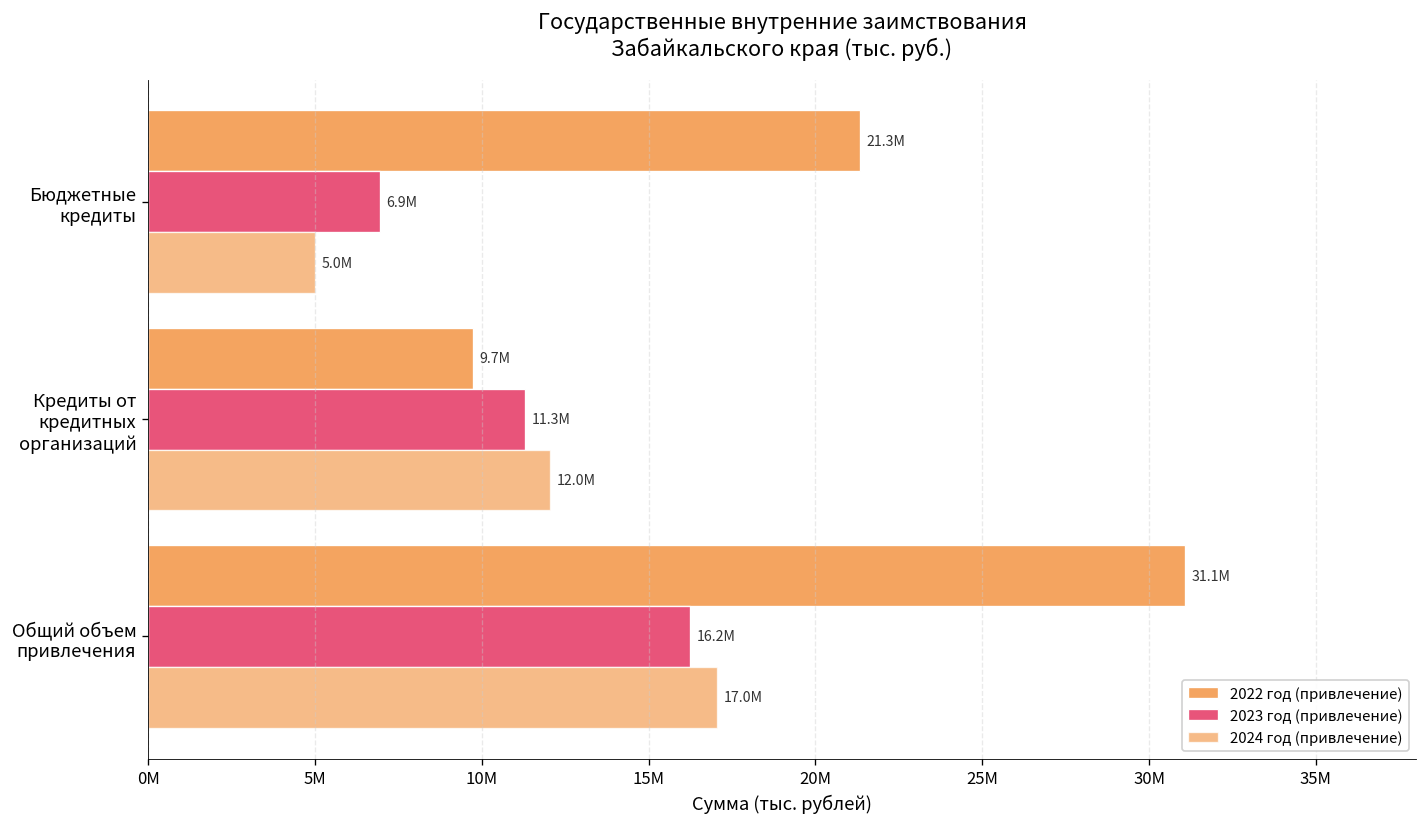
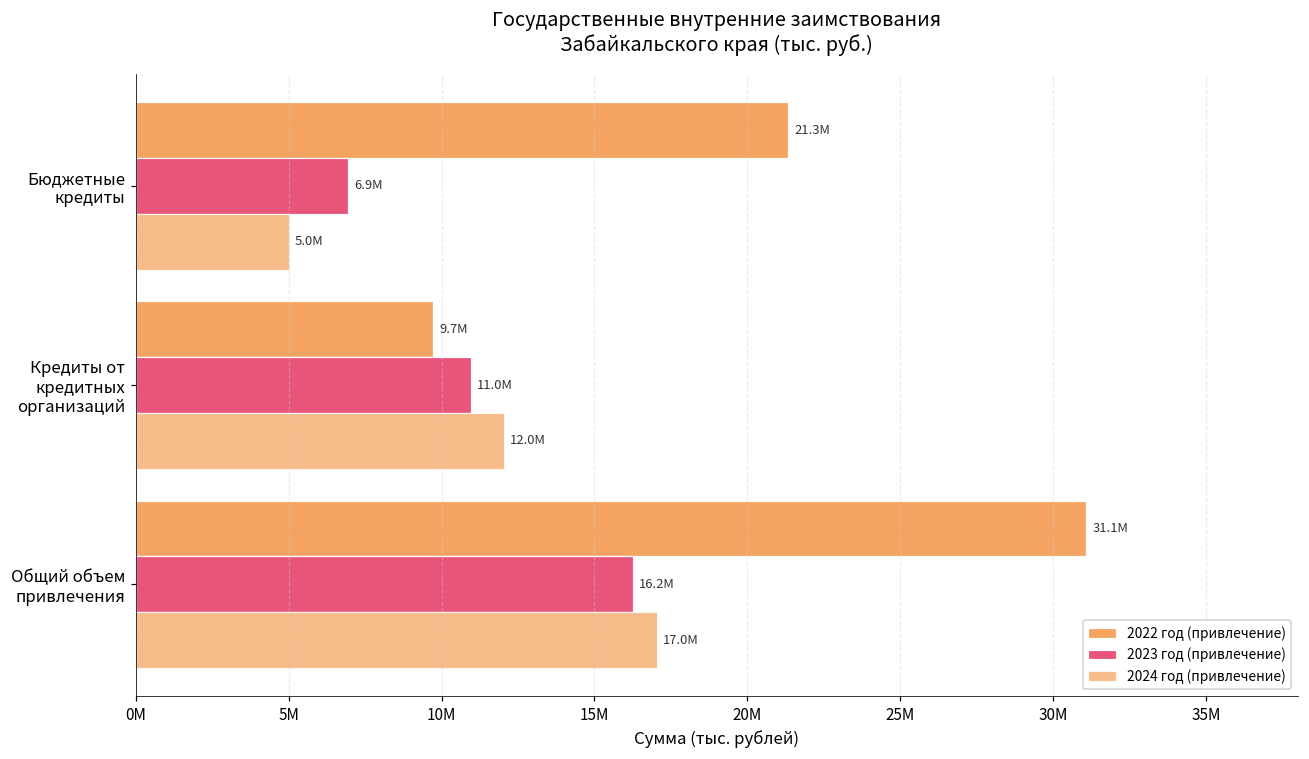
  {
    "2023 год (привлечение)": {
      "Бюджетные кредиты": "6.9M",
-     "Кредиты от кредитных организаций": "11.3M",
+     "Кредиты от кредитных организаций": "11.0M",
      "Общий объем привлечения": "16.2M"
    }
  }
